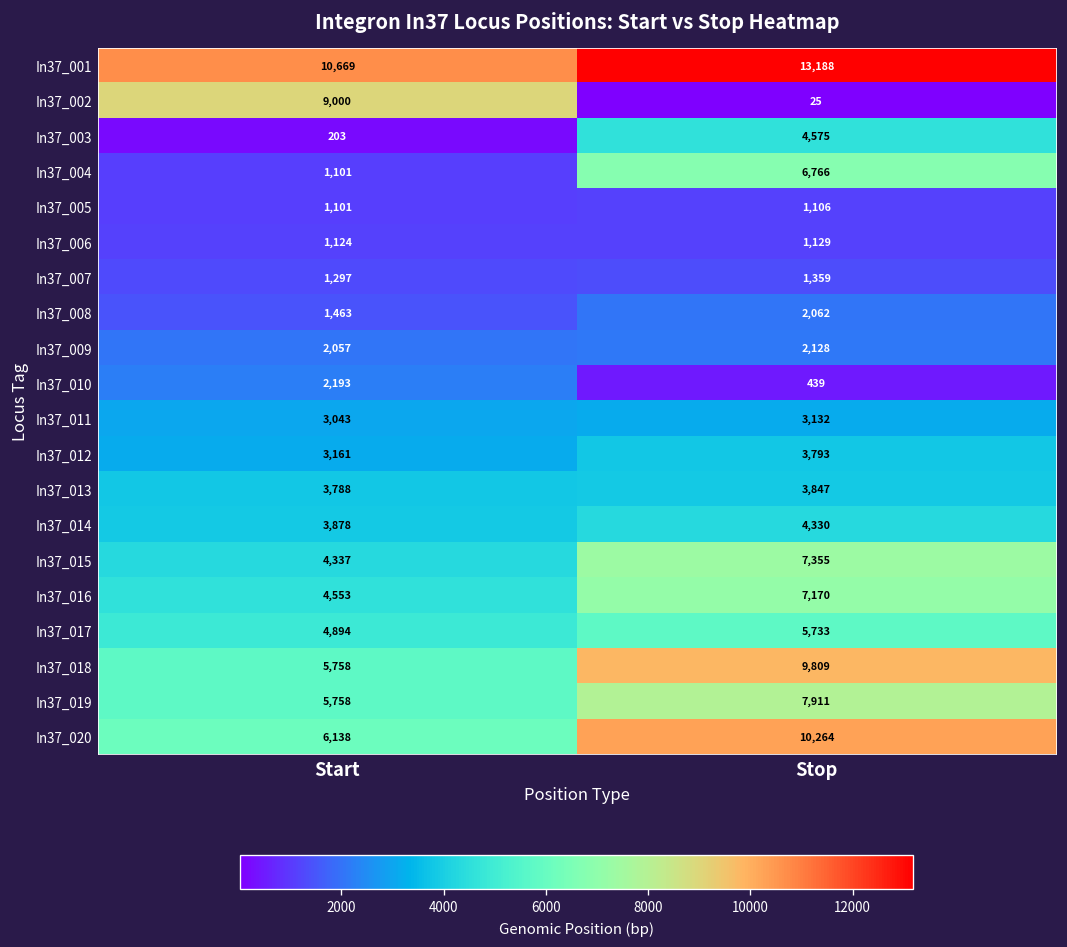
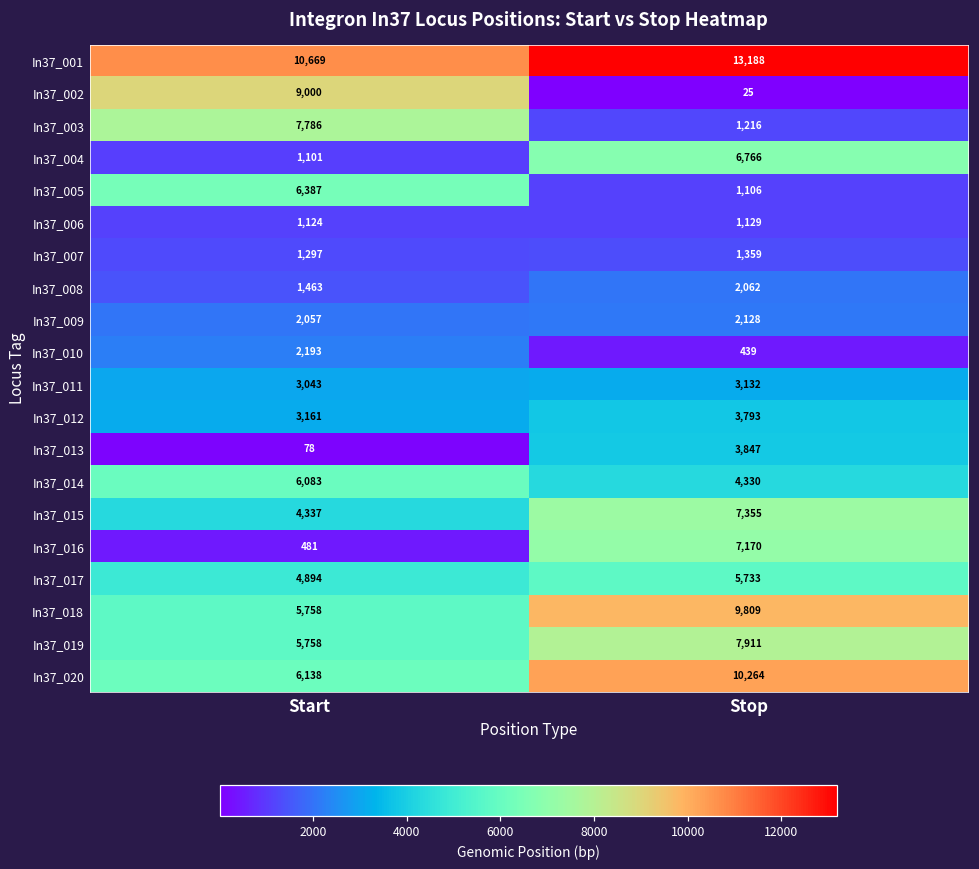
  {
    "In37_001": {
      "Start": "10,669",
      "Stop": "13,188"
    },
    "In37_002": {
      "Start": "9,000",
      "Stop": "25"
    },
    "In37_003": {
-     "Start": "203",
-     "Stop": "4,575"
+     "Start": "7,786",
+     "Stop": "1,216"
    },
    "In37_004": {
      "Start": "1,101",
      "Stop": "6,766"
    },
    "In37_005": {
-     "Start": "1,101",
+     "Start": "6,387",
      "Stop": "1,106"
    },
    "In37_006": {
      "Start": "1,124",
      "Stop": "1,129"
    },
    "In37_007": {
      "Start": "1,297",
      "Stop": "1,359"
    },
    "In37_008": {
      "Start": "1,463",
      "Stop": "2,062"
    },
    "In37_009": {
      "Start": "2,057",
      "Stop": "2,128"
    },
    "In37_010": {
      "Start": "2,193",
      "Stop": "439"
    },
    "In37_011": {
      "Start": "3,043",
      "Stop": "3,132"
    },
    "In37_012": {
      "Start": "3,161",
      "Stop": "3,793"
    },
    "In37_013": {
-     "Start": "3,788",
+     "Start": "78",
      "Stop": "3,847"
    },
    "In37_014": {
-     "Start": "3,878",
+     "Start": "6,083",
      "Stop": "4,330"
    },
    "In37_015": {
      "Start": "4,337",
      "Stop": "7,355"
    },
    "In37_016": {
-     "Start": "4,553",
+     "Start": "481",
      "Stop": "7,170"
    },
    "In37_017": {
      "Start": "4,894",
      "Stop": "5,733"
    },
    "In37_018": {
      "Start": "5,758",
      "Stop": "9,809"
    },
    "In37_019": {
      "Start": "5,758",
      "Stop": "7,911"
    },
    "In37_020": {
      "Start": "6,138",
      "Stop": "10,264"
    }
  }
